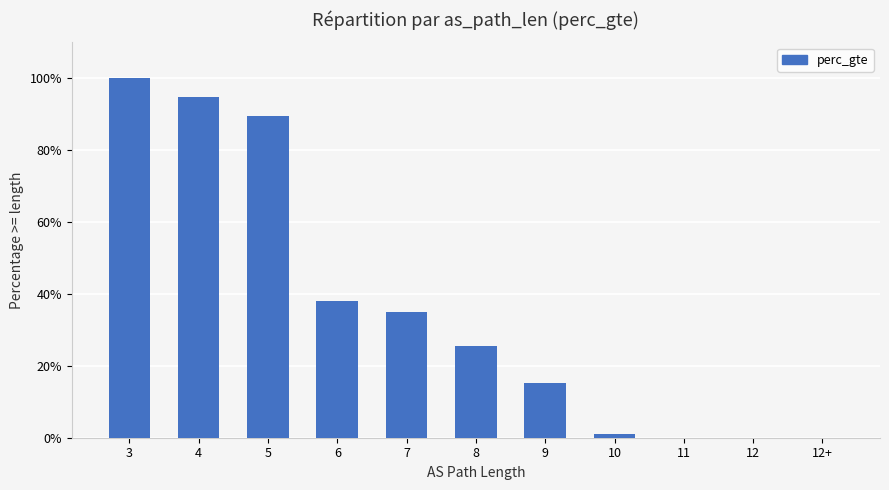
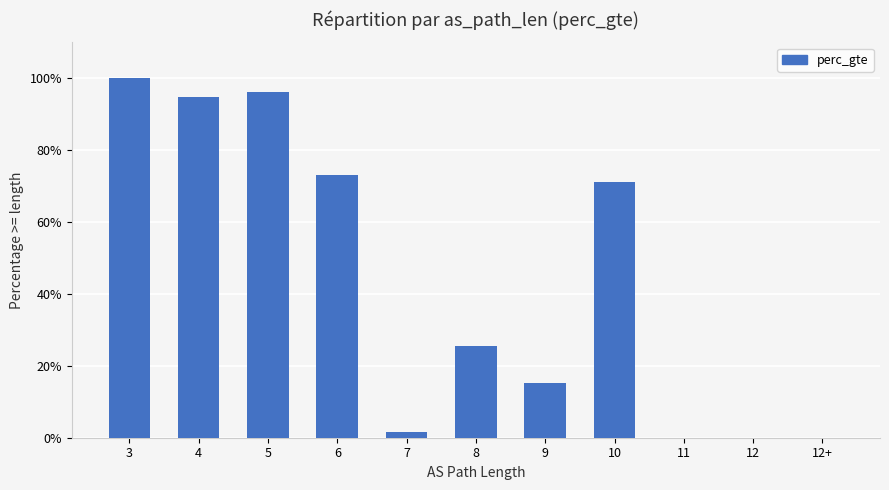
  {
    "3": "100%",
    "4": "95%",
-   "5": "90%",
-   "6": "38%",
-   "7": "35%",
+   "5": "96%",
+   "6": "73%",
+   "7": "1%",
    "8": "25%",
    "9": "15%",
-   "10": "1%",
+   "10": "71%",
    "12+": "0%"
  }
